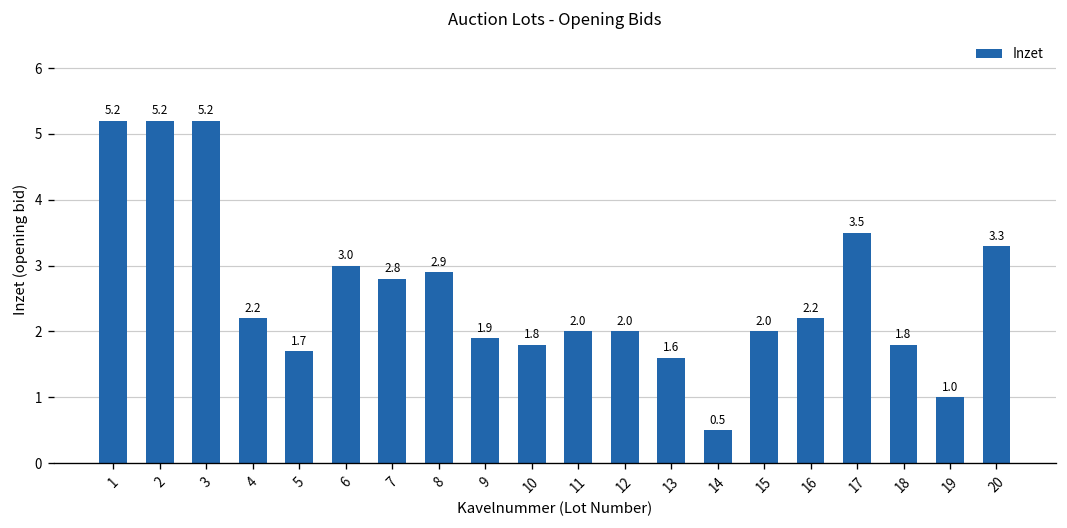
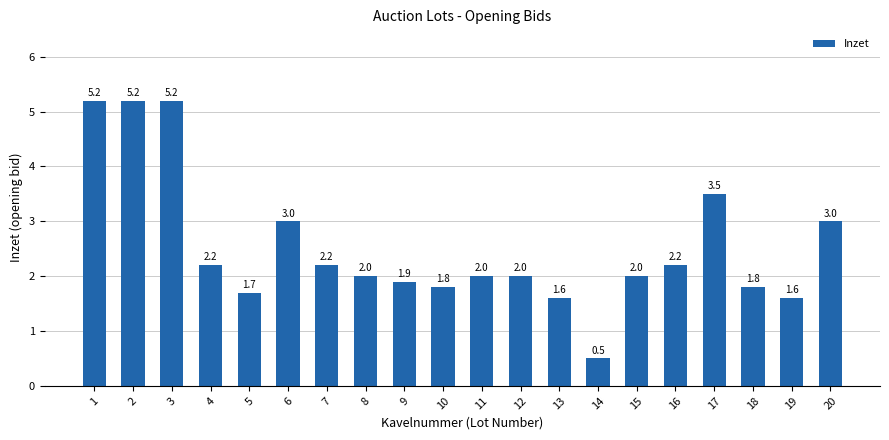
  {
    "1": 5.2,
    "2": 5.2,
    "3": 5.2,
    "4": 2.2,
    "5": 1.7,
    "6": 3.0,
-   "7": 2.8,
-   "8": 2.9,
+   "7": 2.2,
+   "8": 2.0,
    "9": 1.9,
    "10": 1.8,
    "11": 2.0,
    "12": 2.0,
    "13": 1.6,
    "14": 0.5,
    "15": 2.0,
    "16": 2.2,
    "17": 3.5,
    "18": 1.8,
-   "19": 1.0,
-   "20": 3.3
+   "19": 1.6,
+   "20": 3.0
  }
